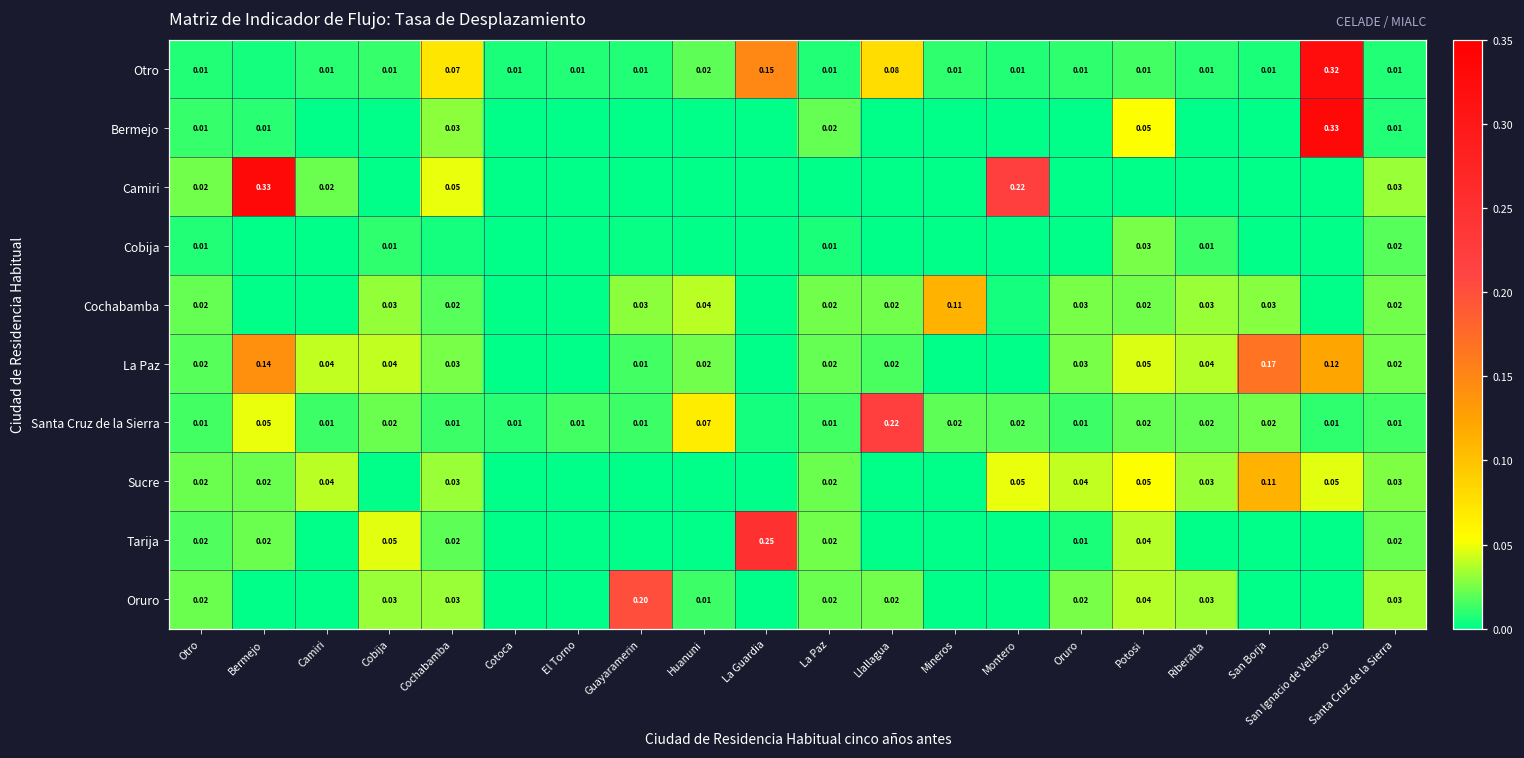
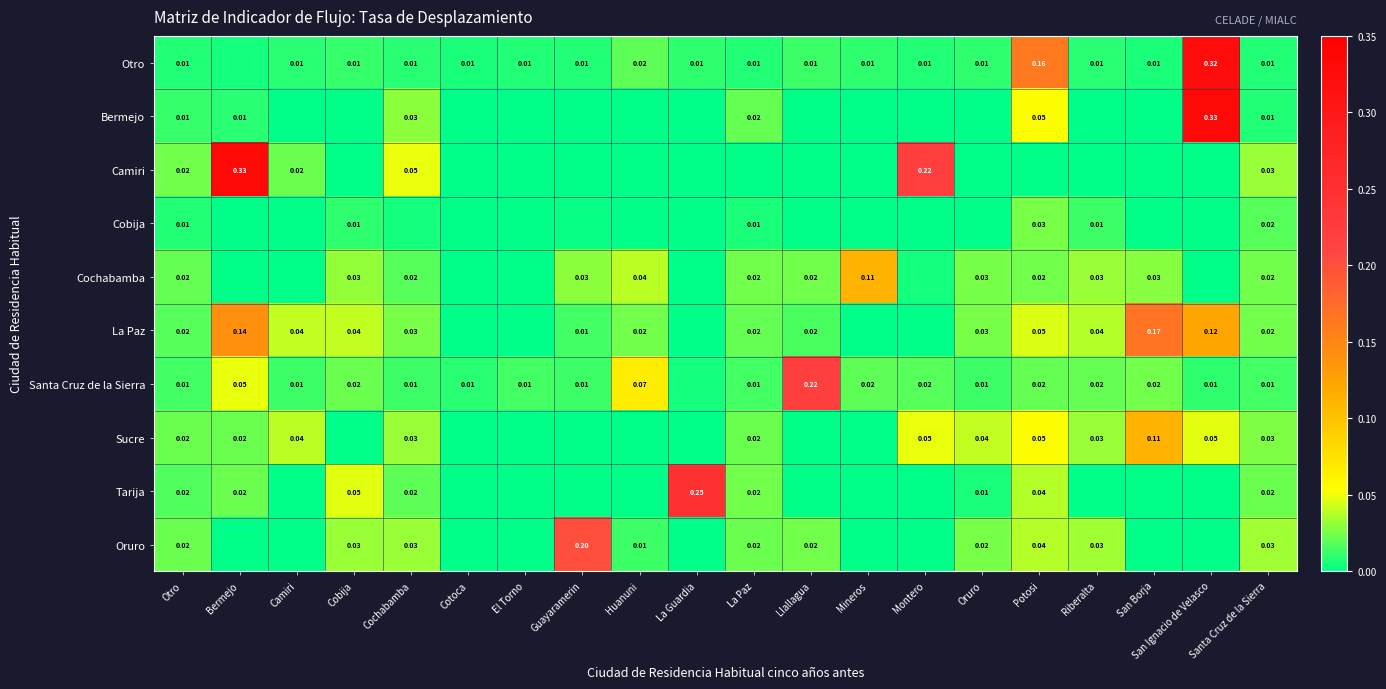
  {
    "Otro": {
      "Otro": 0.01,
      "Camiri": 0.01,
      "Cobija": 0.01,
-     "Cochabamba": 0.07,
+     "Cochabamba": 0.01,
      "Cotoca": 0.01,
      "El Torno": 0.01,
      "Guayaramerin": 0.01,
      "Huanuni": 0.02,
-     "La Guardia": 0.15,
+     "La Guardia": 0.01,
      "La Paz": 0.01,
-     "Llallagua": 0.08,
+     "Llallagua": 0.01,
      "Mineros": 0.01,
      "Montero": 0.01,
      "Oruro": 0.01,
-     "Potosi": 0.01,
+     "Potosi": 0.16,
      "Riberalta": 0.01,
      "San Borja": 0.01,
      "San Ignacio de Velasco": 0.32,
      "Santa Cruz de la Sierra": 0.01
    },
    "Bermejo": {
      "Otro": 0.01,
      "Bermejo": 0.01,
      "Cochabamba": 0.03,
      "La Paz": 0.02,
      "Potosi": 0.05,
      "San Ignacio de Velasco": 0.33,
      "Santa Cruz de la Sierra": 0.01
    },
    "Camiri": {
      "Otro": 0.02,
      "Bermejo": 0.33,
      "Camiri": 0.02,
      "Cochabamba": 0.05,
      "Montero": 0.22,
      "Santa Cruz de la Sierra": 0.03
    },
    "Cobija": {
      "Otro": 0.01,
      "Cobija": 0.01,
      "La Paz": 0.01,
      "Potosi": 0.03,
      "Riberalta": 0.01,
      "Santa Cruz de la Sierra": 0.02
    },
    "Cochabamba": {
      "Otro": 0.02,
      "Cobija": 0.03,
      "Cochabamba": 0.02,
      "Guayaramerin": 0.03,
      "Huanuni": 0.04,
      "La Paz": 0.02,
      "Llallagua": 0.02,
      "Mineros": 0.11,
      "Oruro": 0.03,
      "Potosi": 0.02,
      "Riberalta": 0.03,
      "San Borja": 0.03,
      "Santa Cruz de la Sierra": 0.02
    },
    "La Paz": {
      "Otro": 0.02,
      "Bermejo": 0.14,
      "Camiri": 0.04,
      "Cobija": 0.04,
      "Cochabamba": 0.03,
      "Guayaramerin": 0.01,
      "Huanuni": 0.02,
      "La Paz": 0.02,
      "Llallagua": 0.02,
      "Oruro": 0.03,
      "Potosi": 0.05,
      "Riberalta": 0.04,
      "San Borja": 0.17,
      "San Ignacio de Velasco": 0.12,
      "Santa Cruz de la Sierra": 0.02
    },
    "Santa Cruz de la Sierra": {
      "Otro": 0.01,
      "Bermejo": 0.05,
      "Camiri": 0.01,
      "Cobija": 0.02,
      "Cochabamba": 0.01,
      "Cotoca": 0.01,
      "El Torno": 0.01,
      "Guayaramerin": 0.01,
      "Huanuni": 0.07,
      "La Paz": 0.01,
      "Llallagua": 0.22,
      "Mineros": 0.02,
      "Montero": 0.02,
      "Oruro": 0.01,
      "Potosi": 0.02,
      "Riberalta": 0.02,
      "San Borja": 0.02,
      "San Ignacio de Velasco": 0.01,
      "Santa Cruz de la Sierra": 0.01
    },
    "Sucre": {
      "Otro": 0.02,
      "Bermejo": 0.02,
      "Camiri": 0.04,
      "Cochabamba": 0.03,
      "La Paz": 0.02,
      "Montero": 0.05,
      "Oruro": 0.04,
      "Potosi": 0.05,
      "Riberalta": 0.03,
      "San Borja": 0.11,
      "San Ignacio de Velasco": 0.05,
      "Santa Cruz de la Sierra": 0.03
    },
    "Tarija": {
      "Otro": 0.02,
      "Bermejo": 0.02,
      "Cobija": 0.05,
      "Cochabamba": 0.02,
      "La Guardia": 0.25,
      "La Paz": 0.02,
      "Oruro": 0.01,
      "Potosi": 0.04,
      "Santa Cruz de la Sierra": 0.02
    },
    "Oruro": {
      "Otro": 0.02,
      "Cobija": 0.03,
      "Cochabamba": 0.03,
      "Guayaramerin": 0.20,
      "Huanuni": 0.01,
      "La Paz": 0.02,
      "Llallagua": 0.02,
      "Oruro": 0.02,
      "Potosi": 0.04,
      "Riberalta": 0.03,
      "Santa Cruz de la Sierra": 0.03
    }
  }
